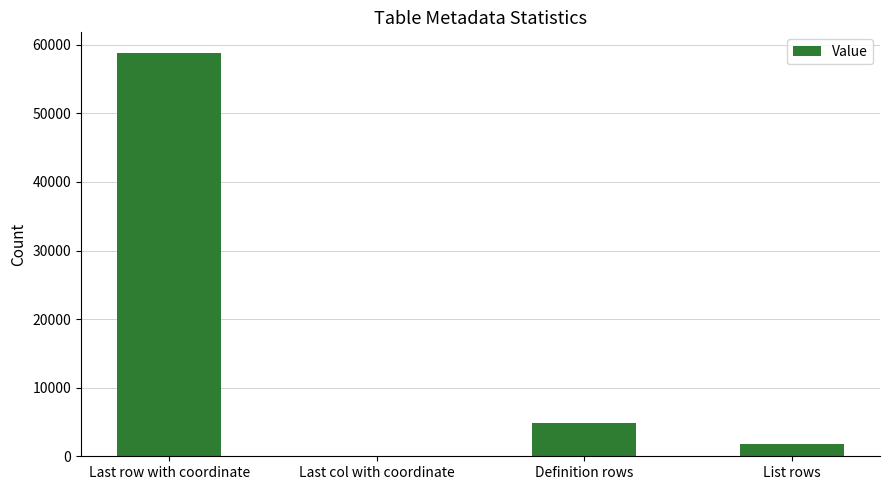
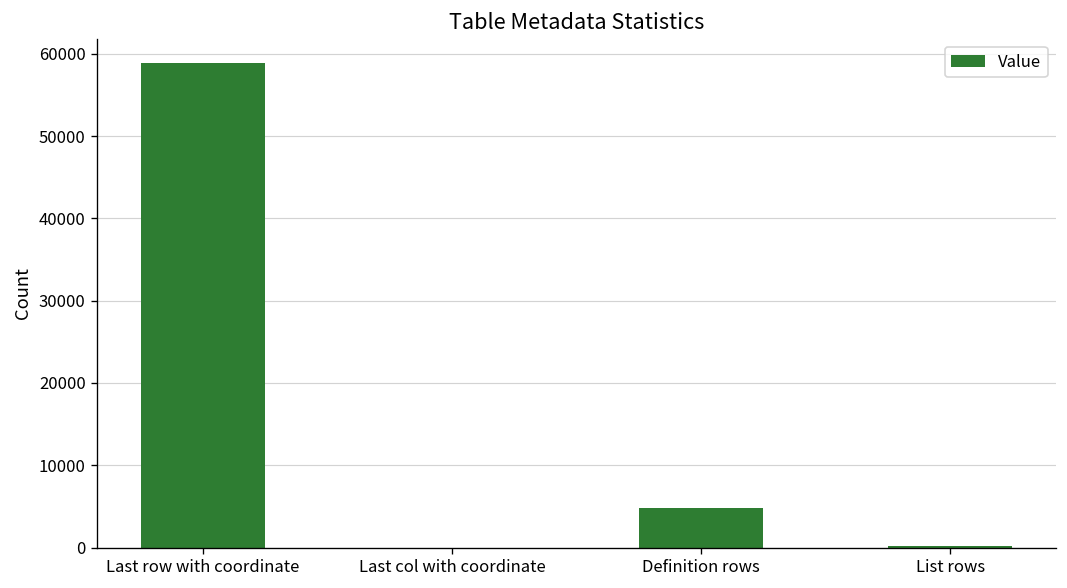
  {
    "Last row with coordinate": 59000,
    "Definition rows": 5000,
-   "List rows": 2000
+   "List rows": 0
  }
